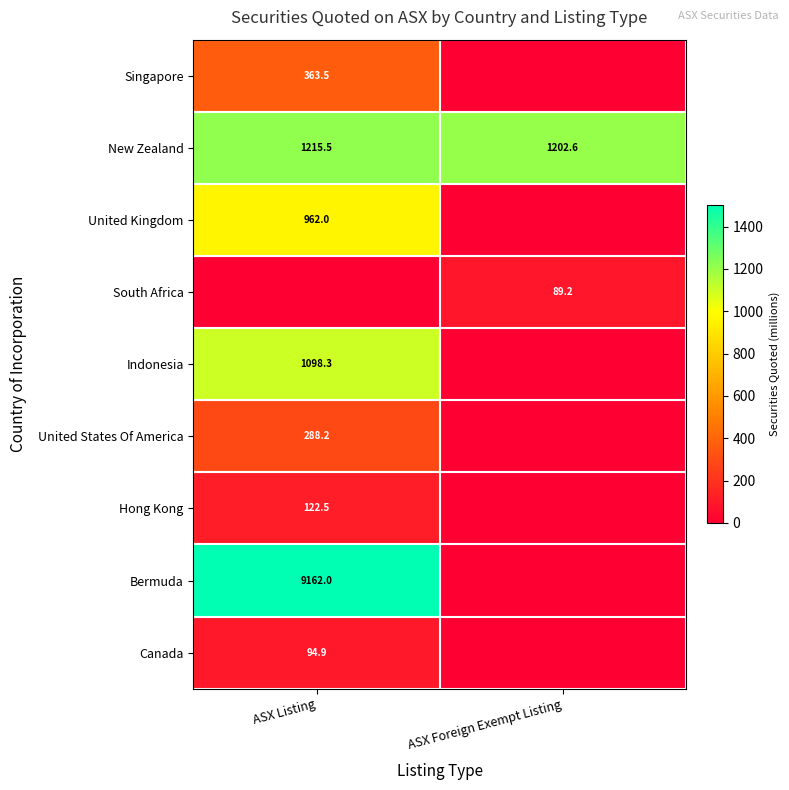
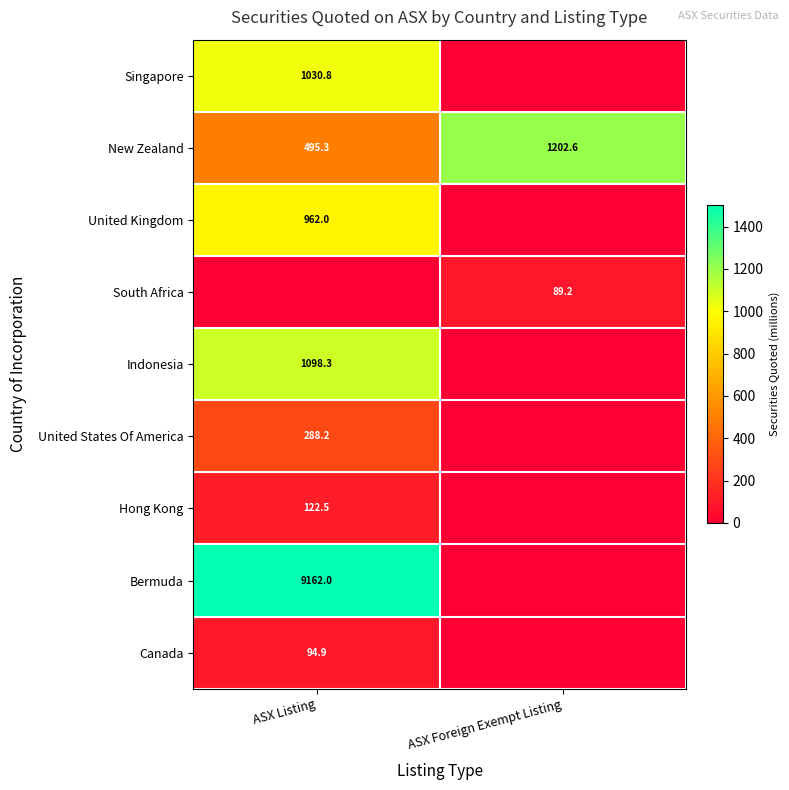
  {
    "Singapore": {
-     "ASX Listing": 363.5
+     "ASX Listing": 1030.8
    },
    "New Zealand": {
-     "ASX Listing": 1215.5,
+     "ASX Listing": 495.3,
      "ASX Foreign Exempt Listing": 1202.6
    },
    "United Kingdom": {
      "ASX Listing": 962.0
    },
    "South Africa": {
      "ASX Foreign Exempt Listing": 89.2
    },
    "Indonesia": {
      "ASX Listing": 1098.3
    },
    "United States Of America": {
      "ASX Listing": 288.2
    },
    "Hong Kong": {
      "ASX Listing": 122.5
    },
    "Bermuda": {
      "ASX Listing": 9162.0
    },
    "Canada": {
      "ASX Listing": 94.9
    }
  }
